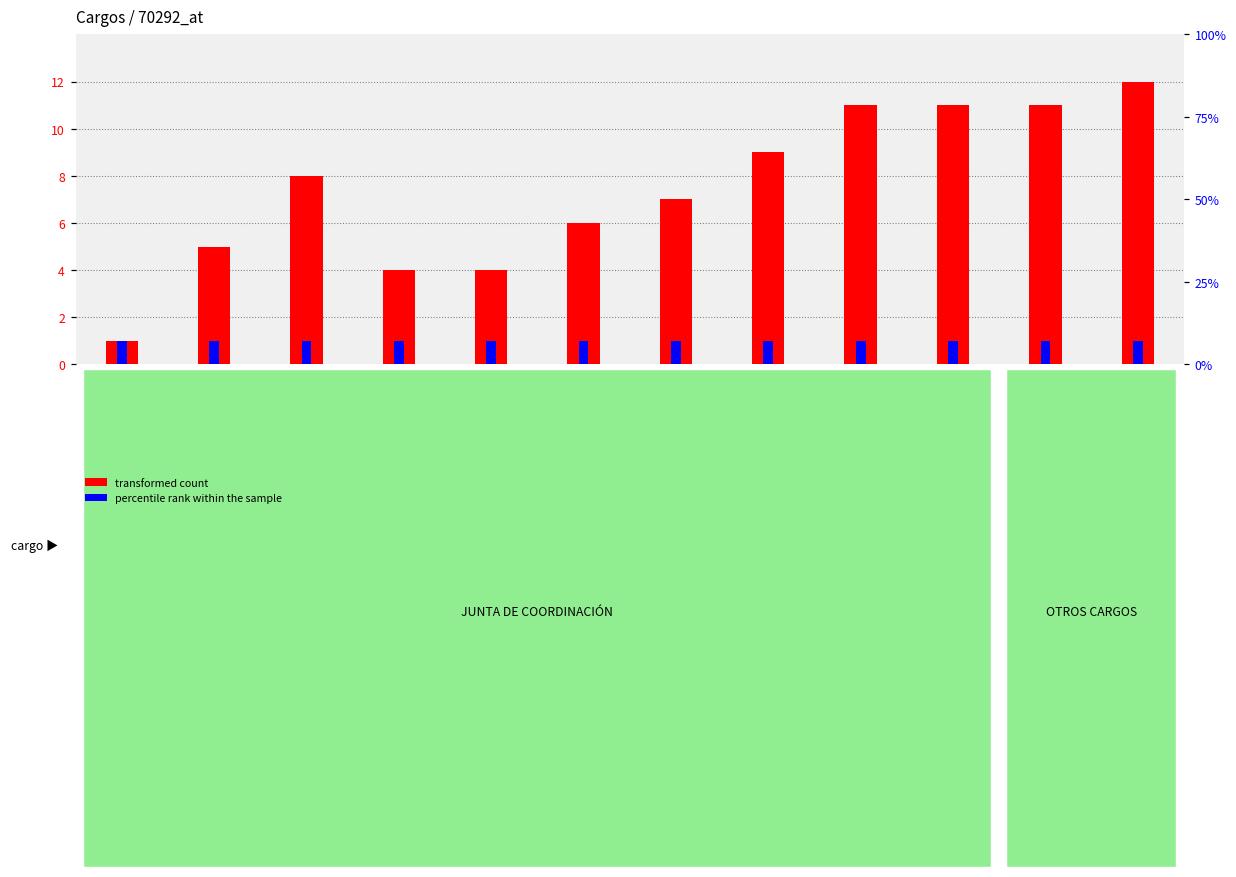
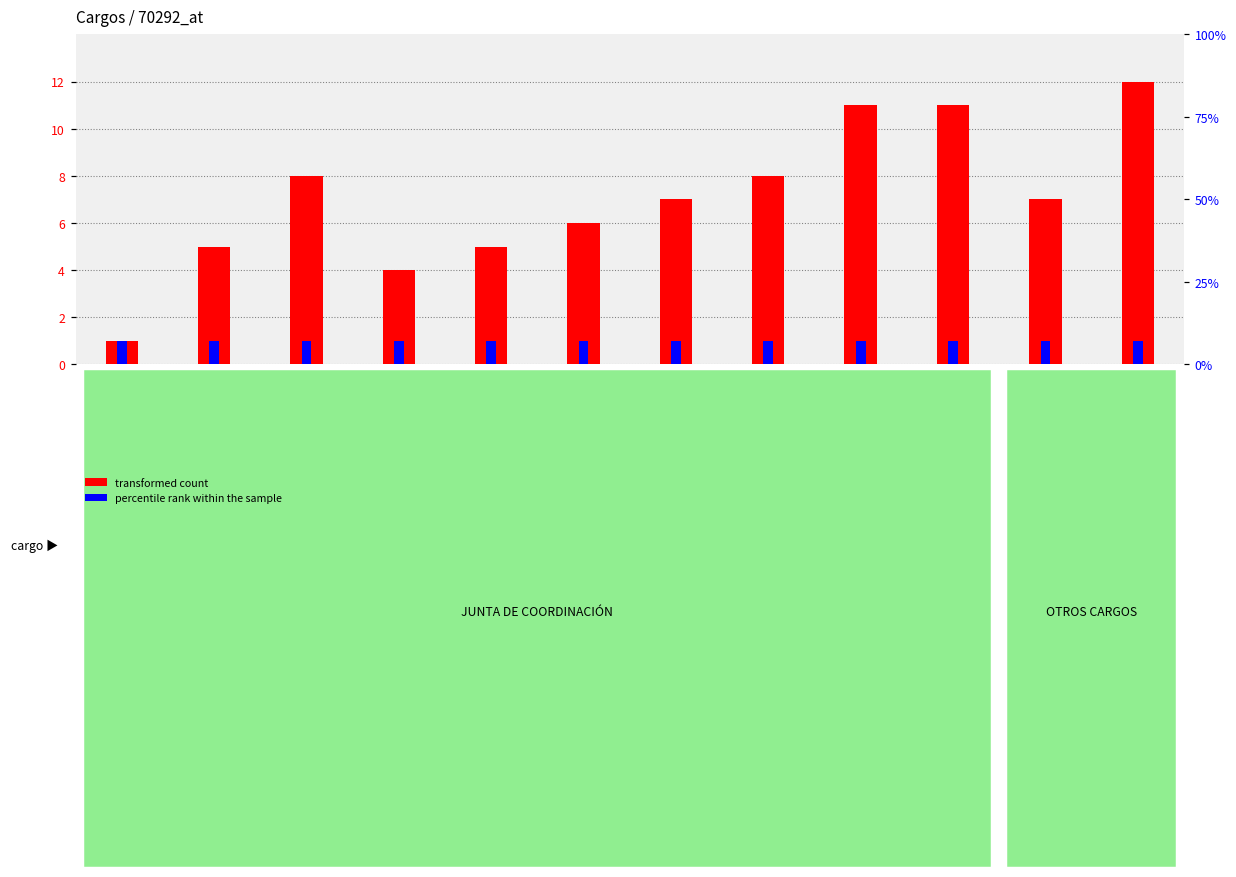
  {
    "transformed count": {
      "QUINTANAR SÁNCHEZ": 1,
      "HERVERT LARA": 5,
      "RAMÍREZ KONISHI": 8,
      "ARREOLA NIETO": 4,
-     "OCHOA ROJAS": 4,
+     "OCHOA ROJAS": 5,
      "RAMOS HERNÁNDEZ": 6,
      "LÁRRAGA DELGADO": 7,
-     "VERA FÁBREGAT": 9,
+     "VERA FÁBREGAT": 8,
      "GOVEA ARCOS": 11,
      "BARAJAS GARCÍA": 11,
-     "OVIEDO OVIEDO": 11,
+     "OVIEDO OVIEDO": 7,
      "ZÚÑIGA BARRAGÁN": 12
    },
    "percentile rank within the sample": {
      "QUINTANAR SÁNCHEZ": 1
    }
  }
